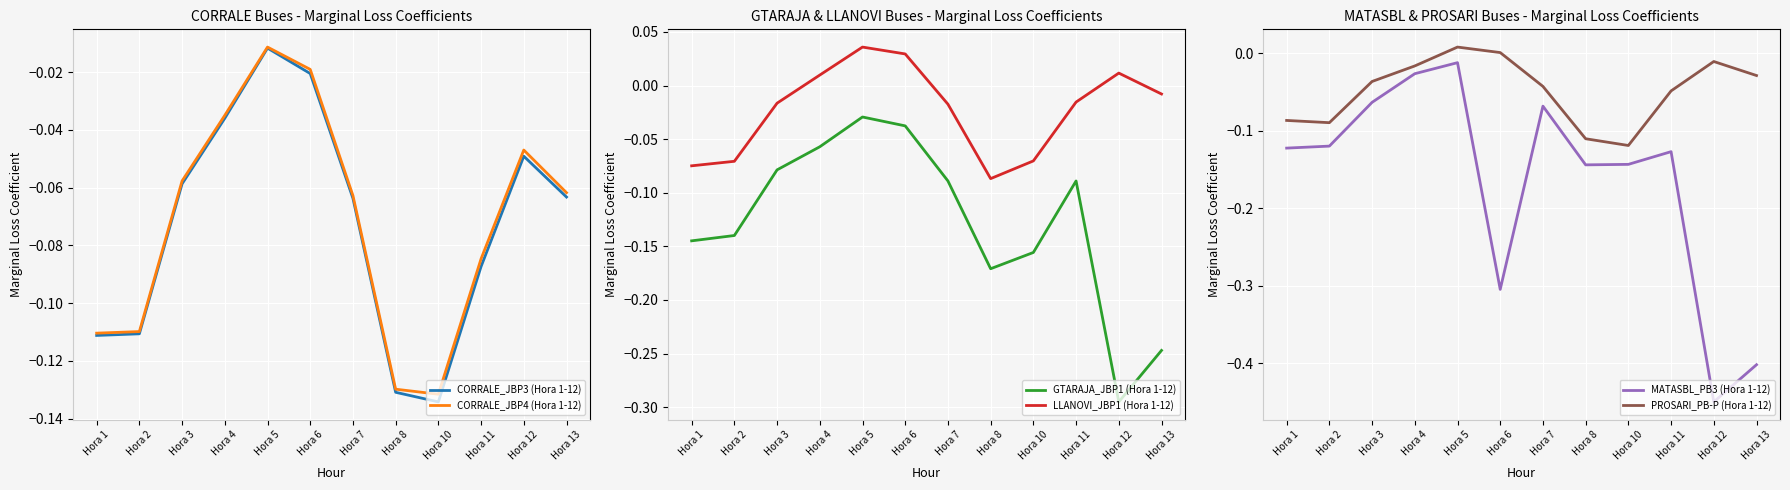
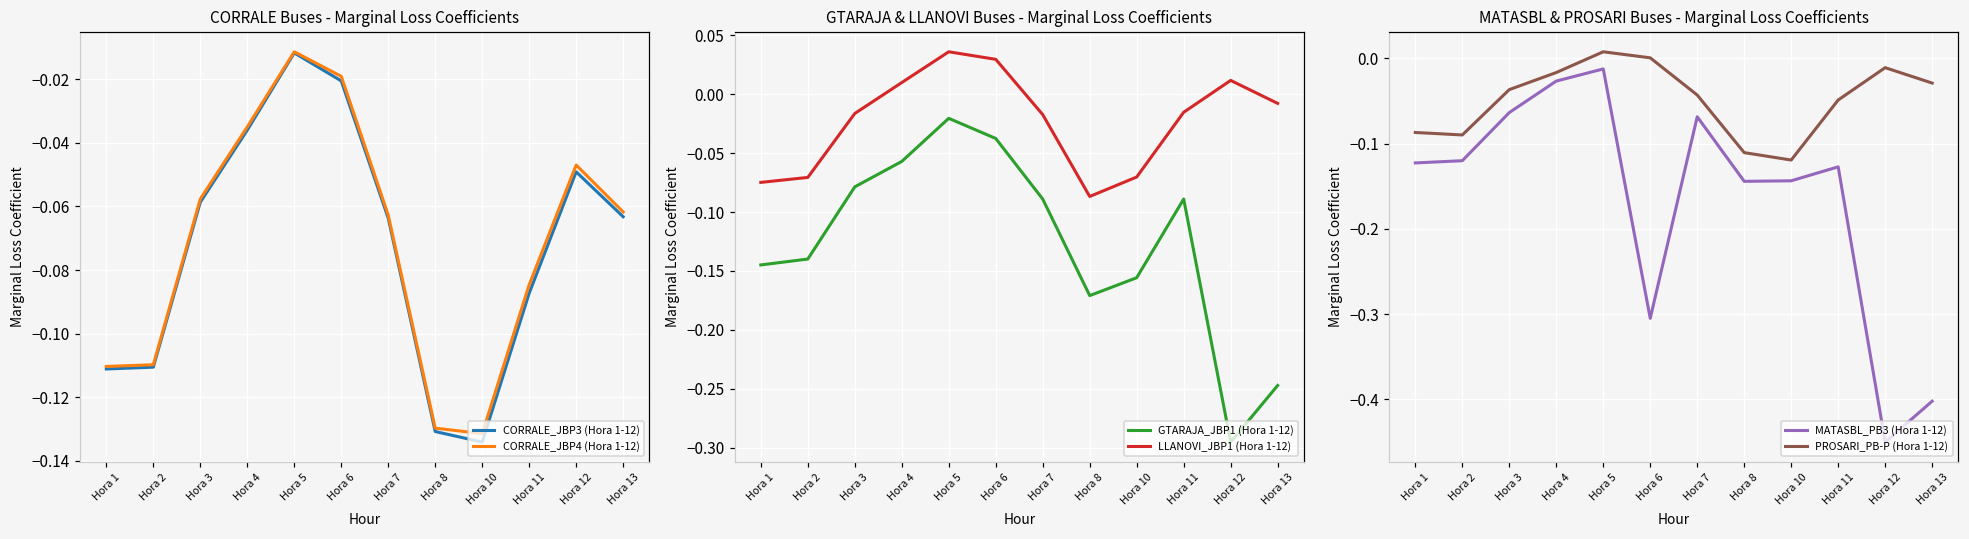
  {
    "CORRALE Buses - Marginal Loss Coefficients": {
      "CORRALE_JBP3 (Hora 1-12)": {
        "Hora 3": -0.059,
        "Hora 4": -0.036,
        "Hora 6": -0.020,
        "Hora 7": -0.064,
        "Hora 8": -0.131,
        "Hora 11": -0.087,
        "Hora 12": -0.049,
        "Hora 13": -0.063
      },
      "CORRALE_JBP4 (Hora 1-12)": {
        "Hora 3": -0.058,
        "Hora 4": -0.035,
        "Hora 6": -0.019,
        "Hora 7": -0.063,
        "Hora 8": -0.130,
        "Hora 11": -0.085,
        "Hora 12": -0.047,
        "Hora 13": -0.062
      }
    },
    "GTARAJA & LLANOVI Buses - Marginal Loss Coefficients": {
      "GTARAJA_JBP1 (Hora 1-12)": {
        "Hora 1": -0.145,
        "Hora 2": -0.140,
        "Hora 3": -0.079,
        "Hora 4": -0.057,
-       "Hora 5": -0.029,
+       "Hora 5": -0.021,
        "Hora 6": -0.038,
        "Hora 7": -0.089,
        "Hora 8": -0.171,
        "Hora 10": -0.156,
        "Hora 11": -0.089,
        "Hora 13": -0.247
      },
      "LLANOVI_JBP1 (Hora 1-12)": {
        "Hora 1": -0.075,
        "Hora 2": -0.071,
        "Hora 3": -0.016,
        "Hora 4": 0.010,
        "Hora 5": 0.036,
        "Hora 6": 0.029,
        "Hora 7": -0.017,
        "Hora 8": -0.087,
        "Hora 10": -0.070,
        "Hora 11": -0.015,
        "Hora 12": 0.012,
        "Hora 13": -0.008
      }
    },
    "MATASBL & PROSARI Buses - Marginal Loss Coefficients": {
      "MATASBL_PB3 (Hora 1-12)": {
        "Hora 1": -0.12,
        "Hora 2": -0.12,
        "Hora 3": -0.06,
        "Hora 4": -0.03,
        "Hora 5": -0.01,
        "Hora 6": -0.30,
        "Hora 7": -0.07,
        "Hora 8": -0.14,
        "Hora 10": -0.14,
        "Hora 11": -0.13,
        "Hora 13": -0.40
      },
      "PROSARI_PB-P (Hora 1-12)": {
        "Hora 1": -0.09,
        "Hora 2": -0.09,
        "Hora 3": -0.04,
        "Hora 4": -0.02,
        "Hora 5": 0.01,
        "Hora 6": 0.00,
        "Hora 7": -0.04,
        "Hora 8": -0.11,
        "Hora 10": -0.12,
        "Hora 11": -0.05,
        "Hora 12": -0.01,
        "Hora 13": -0.03
      }
    }
  }
